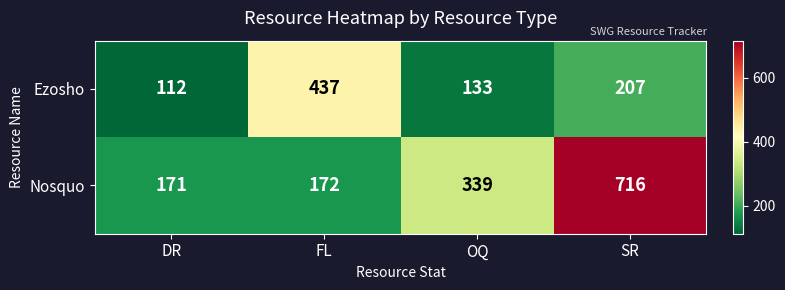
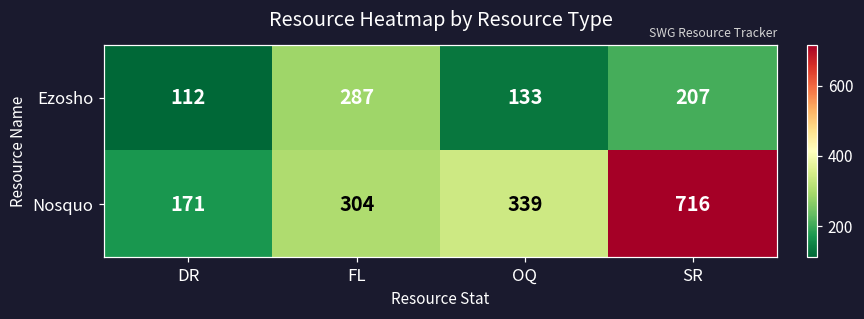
  {
    "Ezosho": {
      "DR": 112,
-     "FL": 437,
+     "FL": 287,
      "OQ": 133,
      "SR": 207
    },
    "Nosquo": {
      "DR": 171,
-     "FL": 172,
+     "FL": 304,
      "OQ": 339,
      "SR": 716
    }
  }
